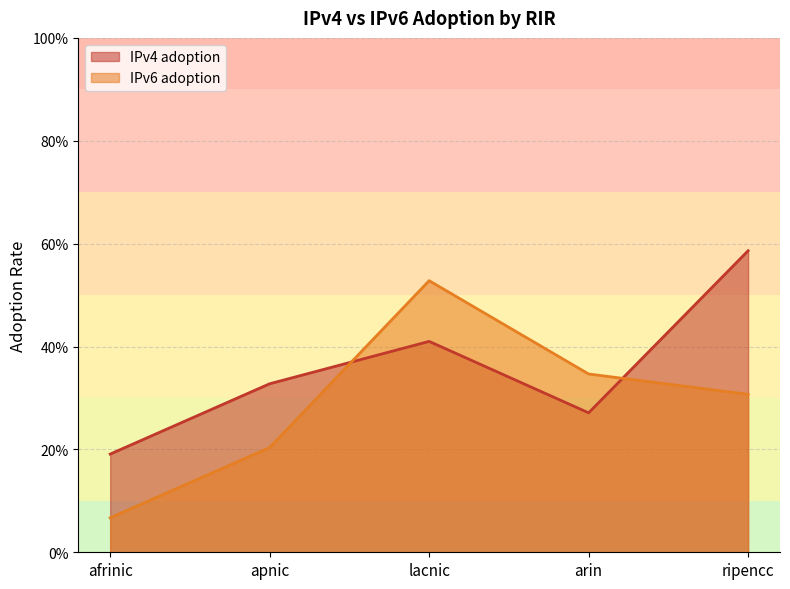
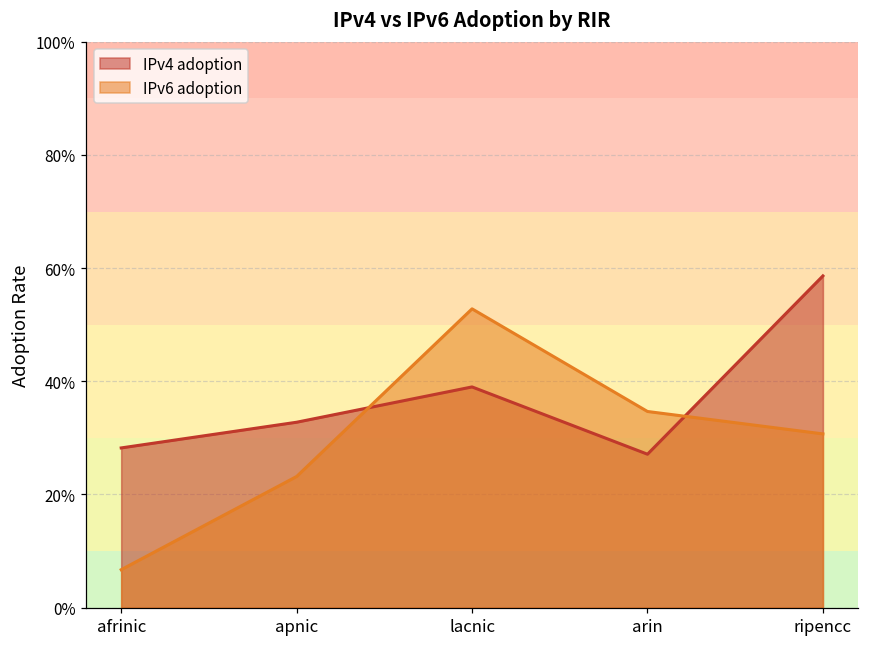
  {
    "IPv4 adoption": {
-     "afrinic": "19%",
+     "afrinic": "28%",
      "apnic": "33%",
-     "lacnic": "41%",
+     "lacnic": "39%",
      "arin": "27%",
      "ripencc": "59%"
    },
    "IPv6 adoption": {
      "afrinic": "7%",
-     "apnic": "20%",
+     "apnic": "23%",
      "lacnic": "53%",
      "arin": "35%",
      "ripencc": "31%"
    }
  }
